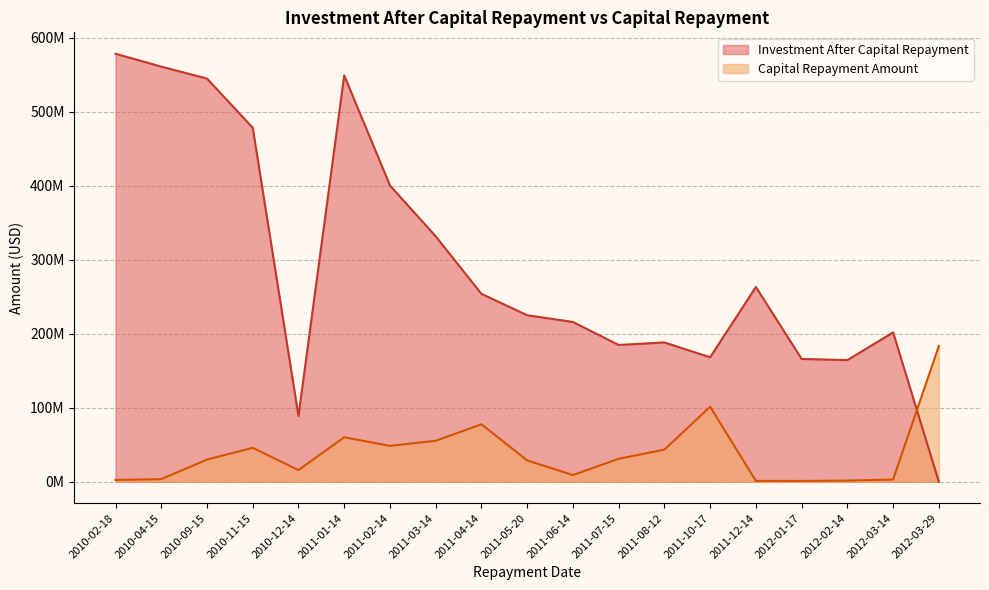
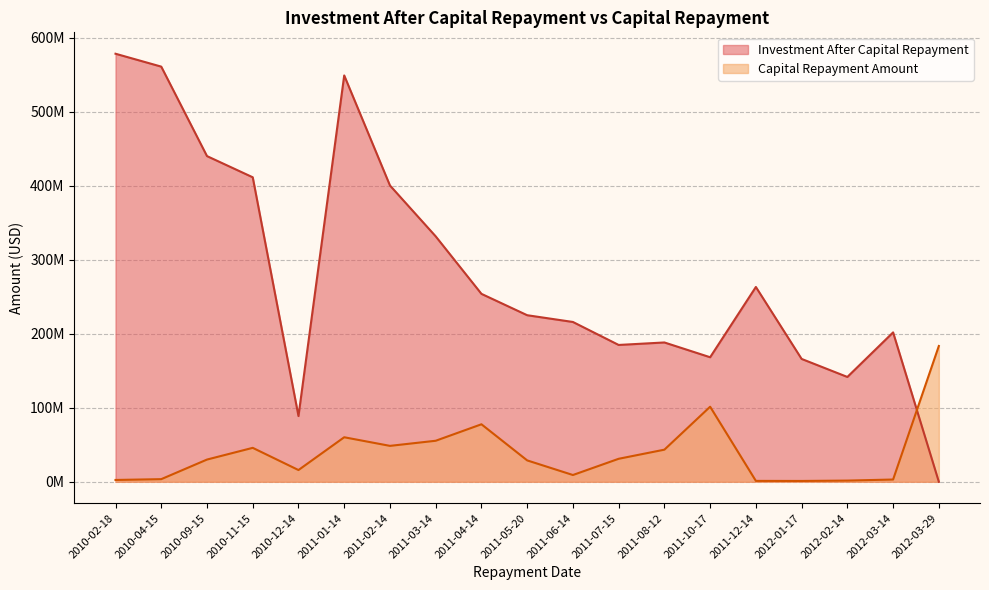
  {
    "Investment After Capital Repayment": {
      "2010-02-18": 580000000,
      "2010-04-15": 560000000,
-     "2010-09-15": 540000000,
-     "2010-11-15": 480000000,
+     "2010-09-15": 440000000,
+     "2010-11-15": 410000000,
      "2010-12-14": 90000000,
      "2011-01-14": 550000000,
      "2011-02-14": 400000000,
      "2011-03-14": 330000000,
      "2011-04-14": 250000000,
      "2011-05-20": 230000000,
      "2011-06-14": 220000000,
      "2011-07-15": 180000000,
      "2011-08-12": 190000000,
      "2011-10-17": 170000000,
      "2011-12-14": 260000000,
      "2012-01-17": 170000000,
-     "2012-02-14": 160000000,
+     "2012-02-14": 140000000,
      "2012-03-14": 200000000,
      "2012-03-29": 0
    },
    "Capital Repayment Amount": {
      "2010-02-18": 0,
      "2010-04-15": 0,
      "2010-09-15": 30000000,
      "2010-11-15": 50000000,
      "2010-12-14": 20000000,
      "2011-01-14": 60000000,
      "2011-02-14": 50000000,
      "2011-03-14": 60000000,
      "2011-04-14": 80000000,
      "2011-05-20": 30000000,
      "2011-06-14": 10000000,
      "2011-07-15": 30000000,
      "2011-08-12": 40000000,
      "2011-10-17": 100000000,
      "2011-12-14": 0,
      "2012-01-17": 0,
      "2012-02-14": 0,
      "2012-03-14": 0,
      "2012-03-29": 180000000
    }
  }
